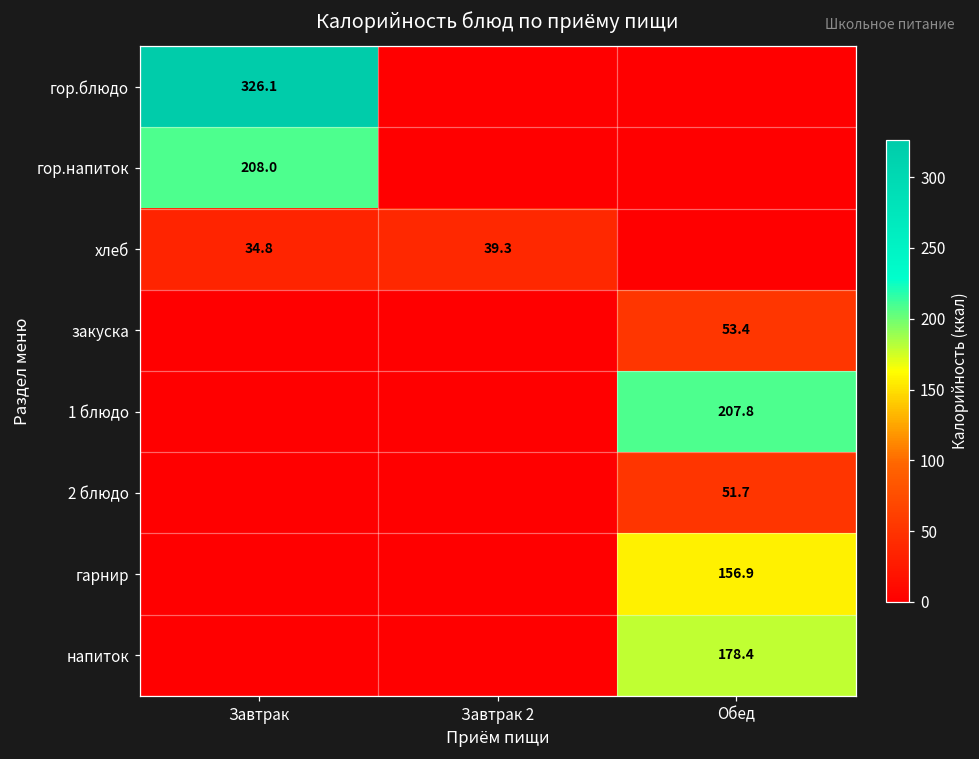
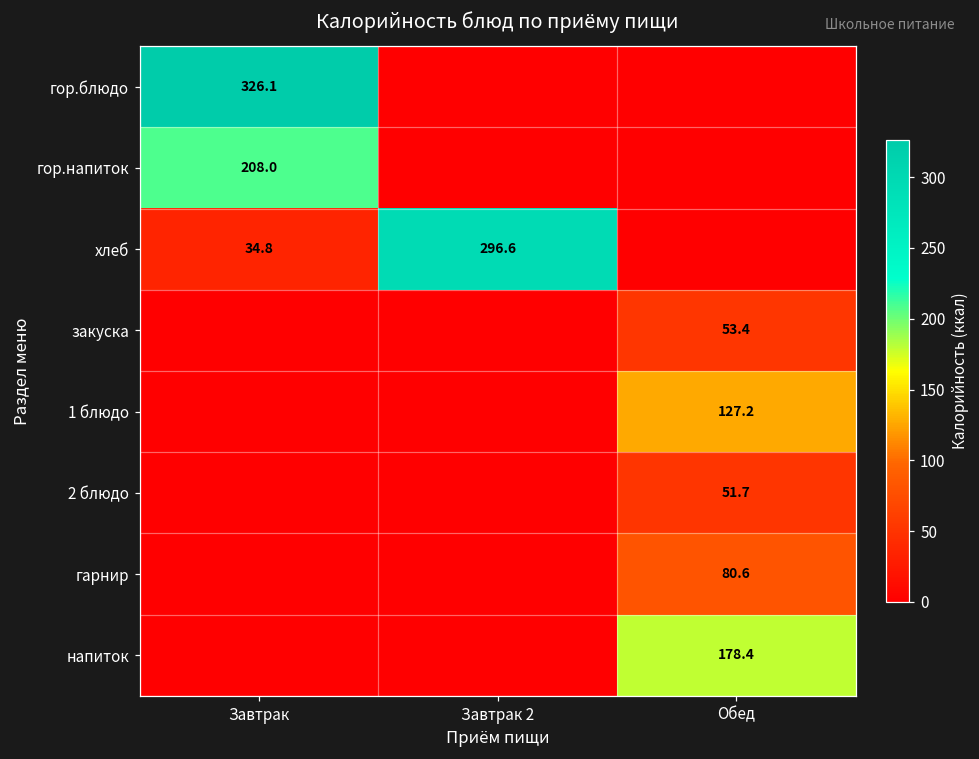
  {
    "гор.блюдо": {
      "Завтрак": 326.1
    },
    "гор.напиток": {
      "Завтрак": 208.0
    },
    "хлеб": {
      "Завтрак": 34.8,
-     "Завтрак 2": 39.3
+     "Завтрак 2": 296.6
    },
    "закуска": {
      "Обед": 53.4
    },
    "1 блюдо": {
-     "Обед": 207.8
+     "Обед": 127.2
    },
    "2 блюдо": {
      "Обед": 51.7
    },
    "гарнир": {
-     "Обед": 156.9
+     "Обед": 80.6
    },
    "напиток": {
      "Обед": 178.4
    }
  }
